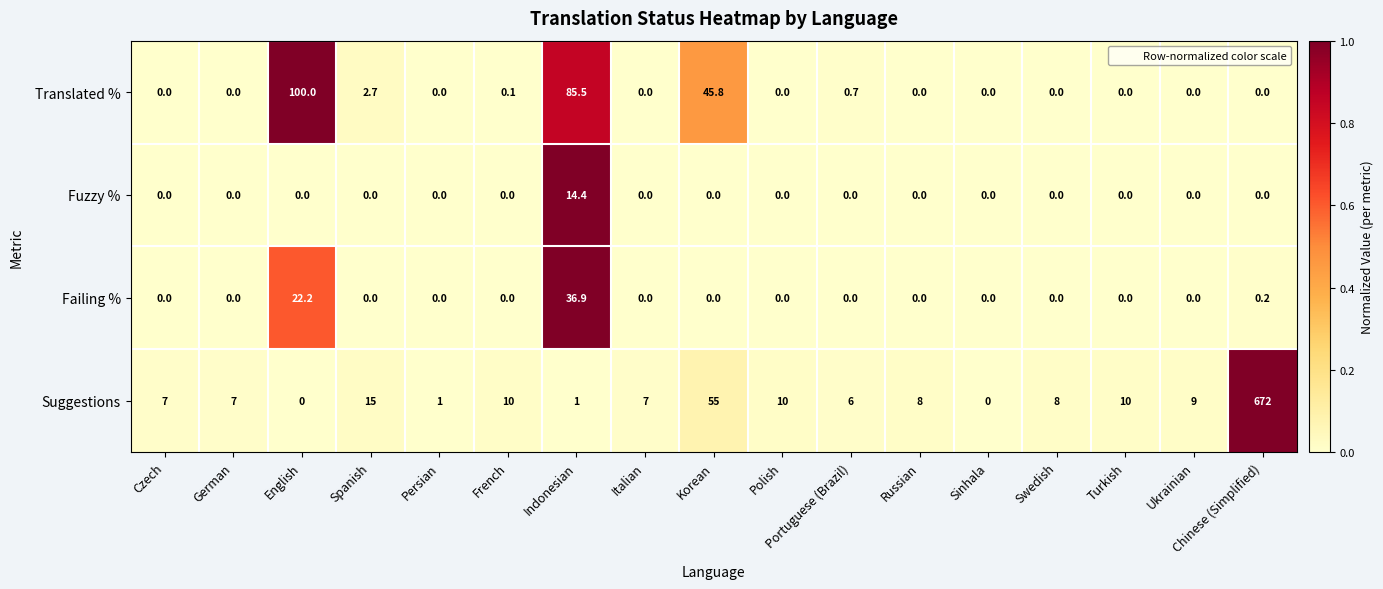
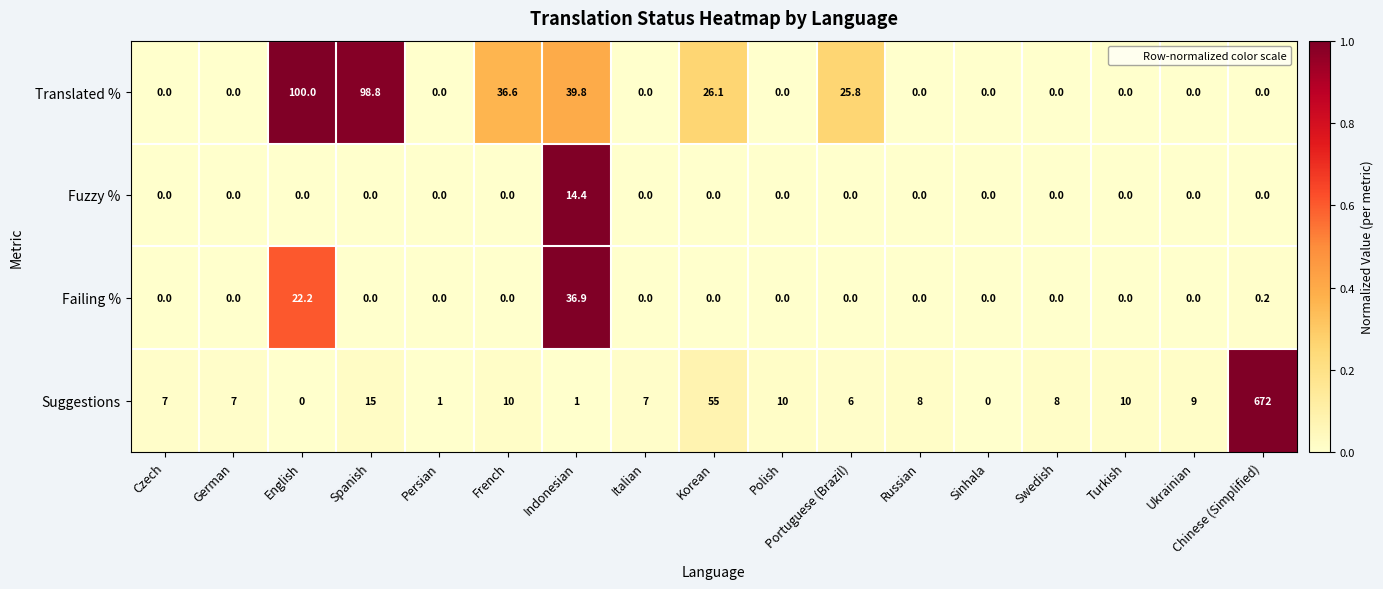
  {
    "Translated %": {
      "Czech": 0.0,
      "German": 0.0,
      "English": 100.0,
-     "Spanish": 2.7,
+     "Spanish": 98.8,
      "Persian": 0.0,
-     "French": 0.1,
-     "Indonesian": 85.5,
+     "French": 36.6,
+     "Indonesian": 39.8,
      "Italian": 0.0,
-     "Korean": 45.8,
+     "Korean": 26.1,
      "Polish": 0.0,
-     "Portuguese (Brazil)": 0.7,
+     "Portuguese (Brazil)": 25.8,
      "Russian": 0.0,
      "Sinhala": 0.0,
      "Swedish": 0.0,
      "Turkish": 0.0,
      "Ukrainian": 0.0,
      "Chinese (Simplified)": 0.0
    },
    "Fuzzy %": {
      "Czech": 0.0,
      "German": 0.0,
      "English": 0.0,
      "Spanish": 0.0,
      "Persian": 0.0,
      "French": 0.0,
      "Indonesian": 14.4,
      "Italian": 0.0,
      "Korean": 0.0,
      "Polish": 0.0,
      "Portuguese (Brazil)": 0.0,
      "Russian": 0.0,
      "Sinhala": 0.0,
      "Swedish": 0.0,
      "Turkish": 0.0,
      "Ukrainian": 0.0,
      "Chinese (Simplified)": 0.0
    },
    "Failing %": {
      "Czech": 0.0,
      "German": 0.0,
      "English": 22.2,
      "Spanish": 0.0,
      "Persian": 0.0,
      "French": 0.0,
      "Indonesian": 36.9,
      "Italian": 0.0,
      "Korean": 0.0,
      "Polish": 0.0,
      "Portuguese (Brazil)": 0.0,
      "Russian": 0.0,
      "Sinhala": 0.0,
      "Swedish": 0.0,
      "Turkish": 0.0,
      "Ukrainian": 0.0,
      "Chinese (Simplified)": 0.2
    },
    "Suggestions": {
      "Czech": 7,
      "German": 7,
      "English": 0,
      "Spanish": 15,
      "Persian": 1,
      "French": 10,
      "Indonesian": 1,
      "Italian": 7,
      "Korean": 55,
      "Polish": 10,
      "Portuguese (Brazil)": 6,
      "Russian": 8,
      "Sinhala": 0,
      "Swedish": 8,
      "Turkish": 10,
      "Ukrainian": 9,
      "Chinese (Simplified)": 672
    }
  }
